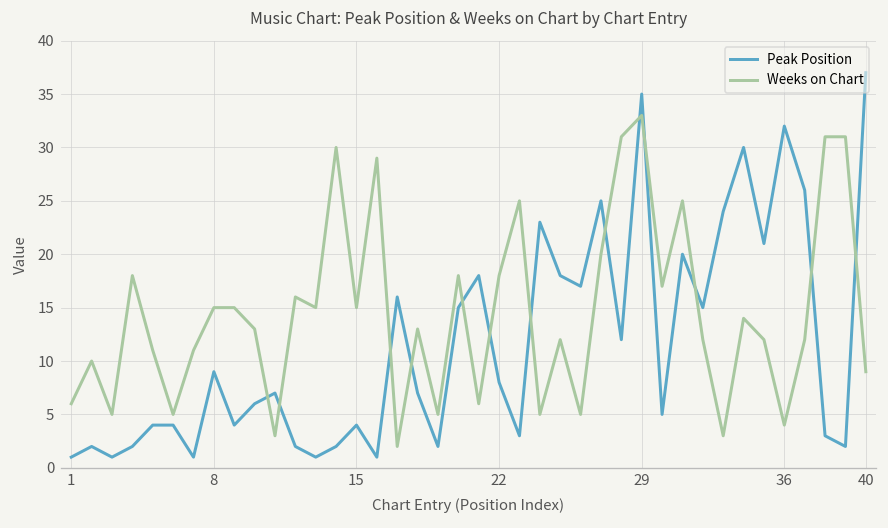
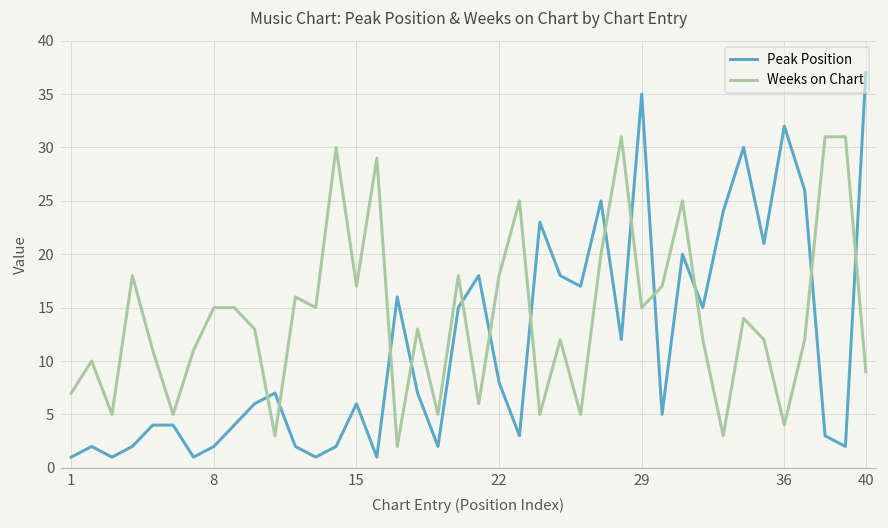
  {
    "Peak Position": {
      "1": 1,
-     "8": 9,
-     "15": 4,
+     "8": 2,
+     "15": 6,
      "22": 8,
      "29": 35,
      "36": 32
    },
    "Weeks on Chart": {
-     "1": 6,
+     "1": 7,
      "8": 15,
-     "15": 15,
+     "15": 17,
      "22": 18,
-     "29": 33,
+     "29": 15,
      "36": 4,
      "40": 9
    }
  }
